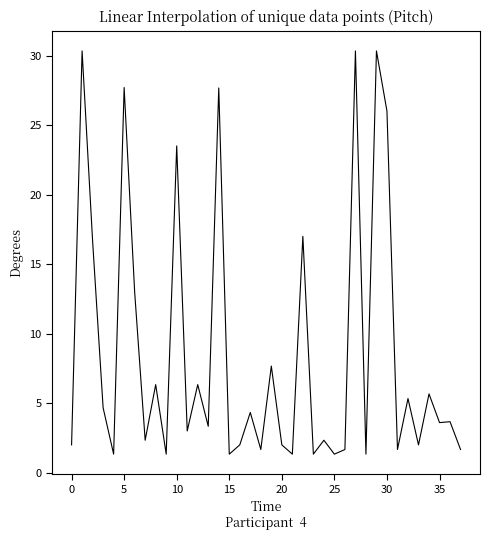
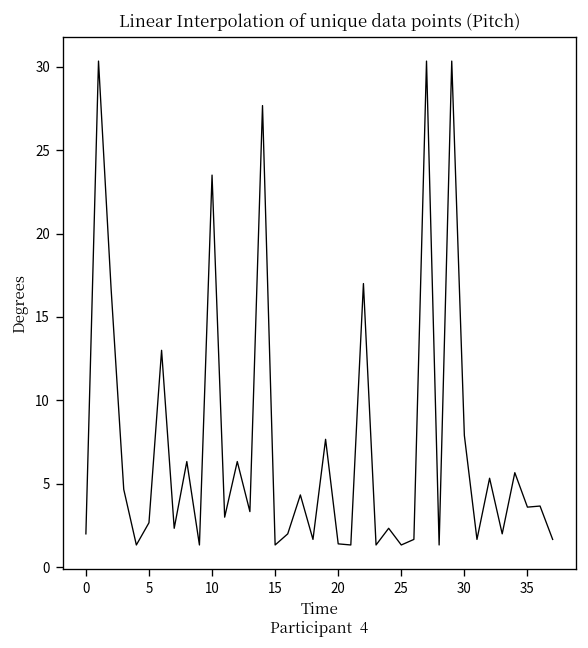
  {
    "0": 2.0,
-   "5": 27.7,
+   "5": 2.7,
    "10": 23.5,
    "15": 1.3,
-   "20": 2.0,
+   "20": 1.4,
    "25": 1.3,
-   "30": 26.0,
+   "30": 7.9,
    "35": 3.6
  }
